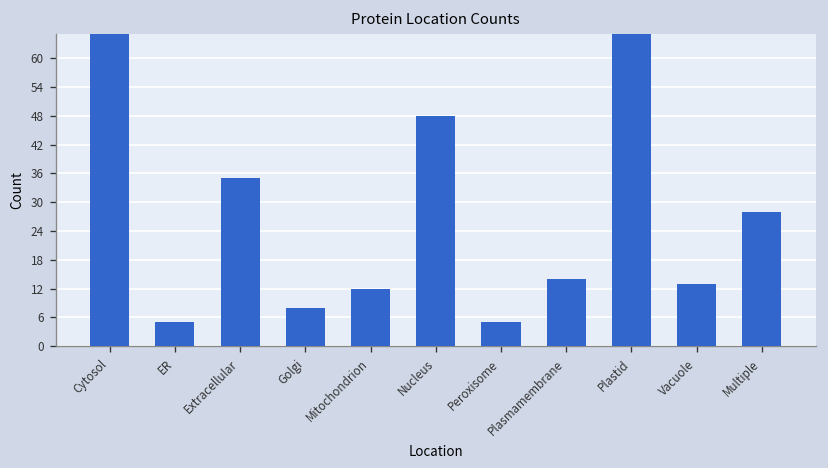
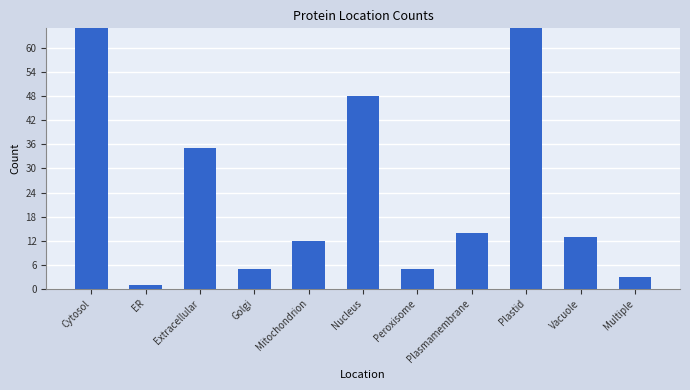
  {
-   "ER": 5,
+   "ER": 1,
    "Extracellular": 35,
-   "Golgi": 8,
+   "Golgi": 5,
    "Mitochondrion": 12,
    "Nucleus": 48,
    "Peroxisome": 5,
    "Plasmamembrane": 14,
    "Vacuole": 13,
-   "Multiple": 28
+   "Multiple": 3
  }
